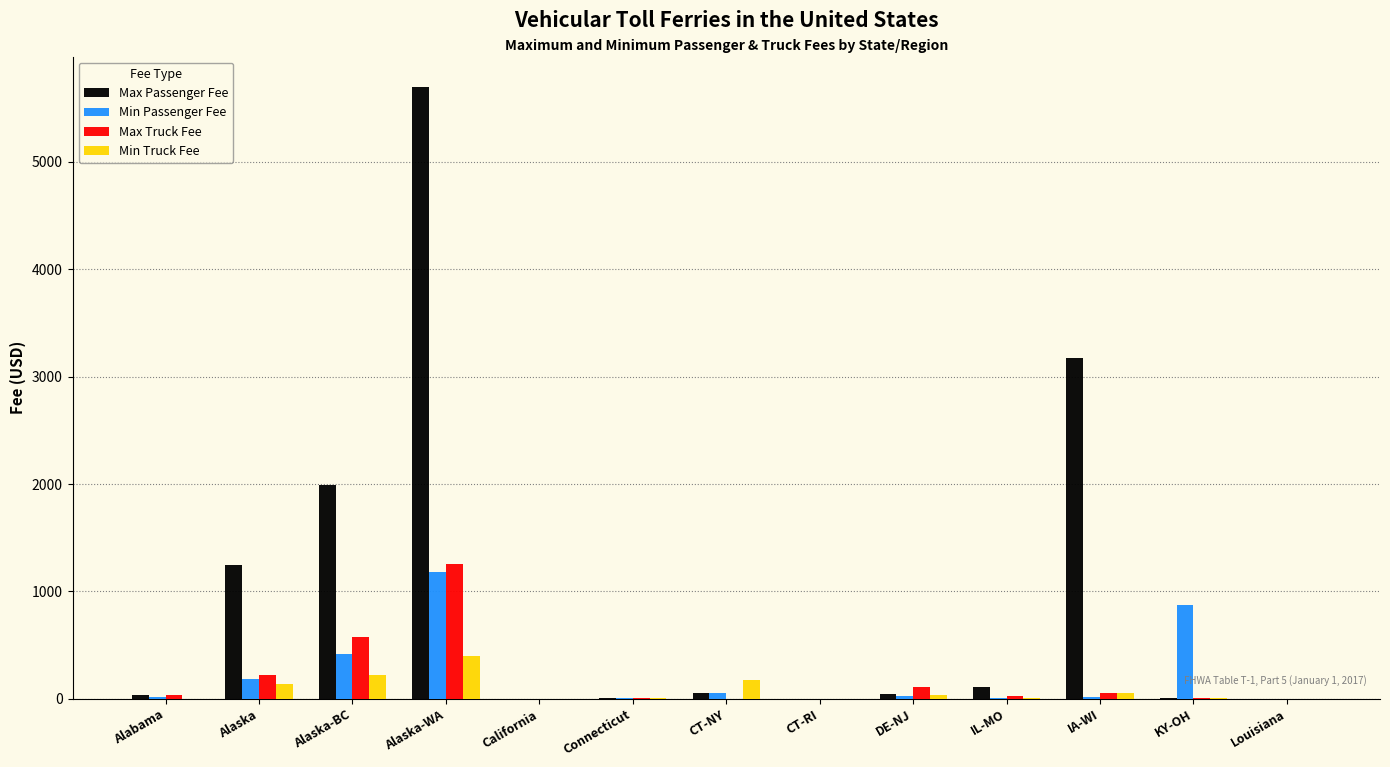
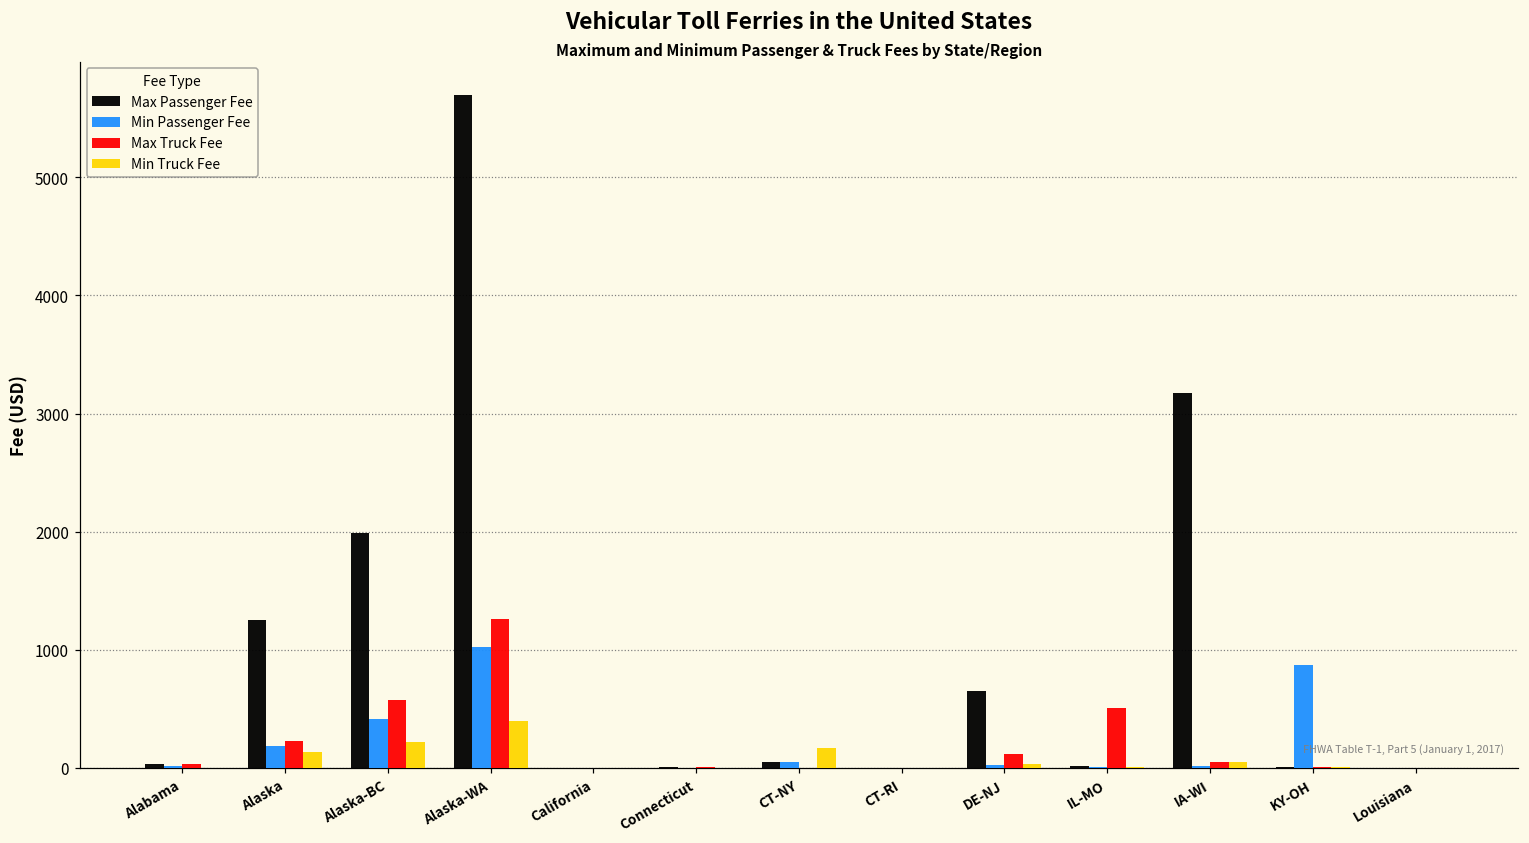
  {
    "Max Passenger Fee": {
      "Alabama": "40",
      "Alaska": "1250",
      "Alaska-BC": "1990",
      "Alaska-WA": "5700",
      "CT-NY": "50",
      "CT-RI": "0",
-     "DE-NJ": "50",
-     "IL-MO": "110",
+     "DE-NJ": "660",
+     "IL-MO": "10",
      "IA-WI": "3170"
    },
    "Min Passenger Fee": {
      "Alaska": "190",
      "Alaska-BC": "410",
-     "Alaska-WA": "1180",
+     "Alaska-WA": "1030",
      "CT-NY": "50",
      "CT-RI": "0",
      "KY-OH": "870"
    },
    "Max Truck Fee": {
      "Alabama": "40",
      "Alaska": "230",
      "Alaska-BC": "570",
      "Alaska-WA": "1260",
      "California": "0",
      "CT-NY": "0",
      "CT-RI": "0",
      "DE-NJ": "110",
-     "IL-MO": "30",
+     "IL-MO": "510",
      "IA-WI": "50"
    },
    "Min Truck Fee": {
      "KY-OH": "5",
      "Louisiana": "1,"
    }
  }
